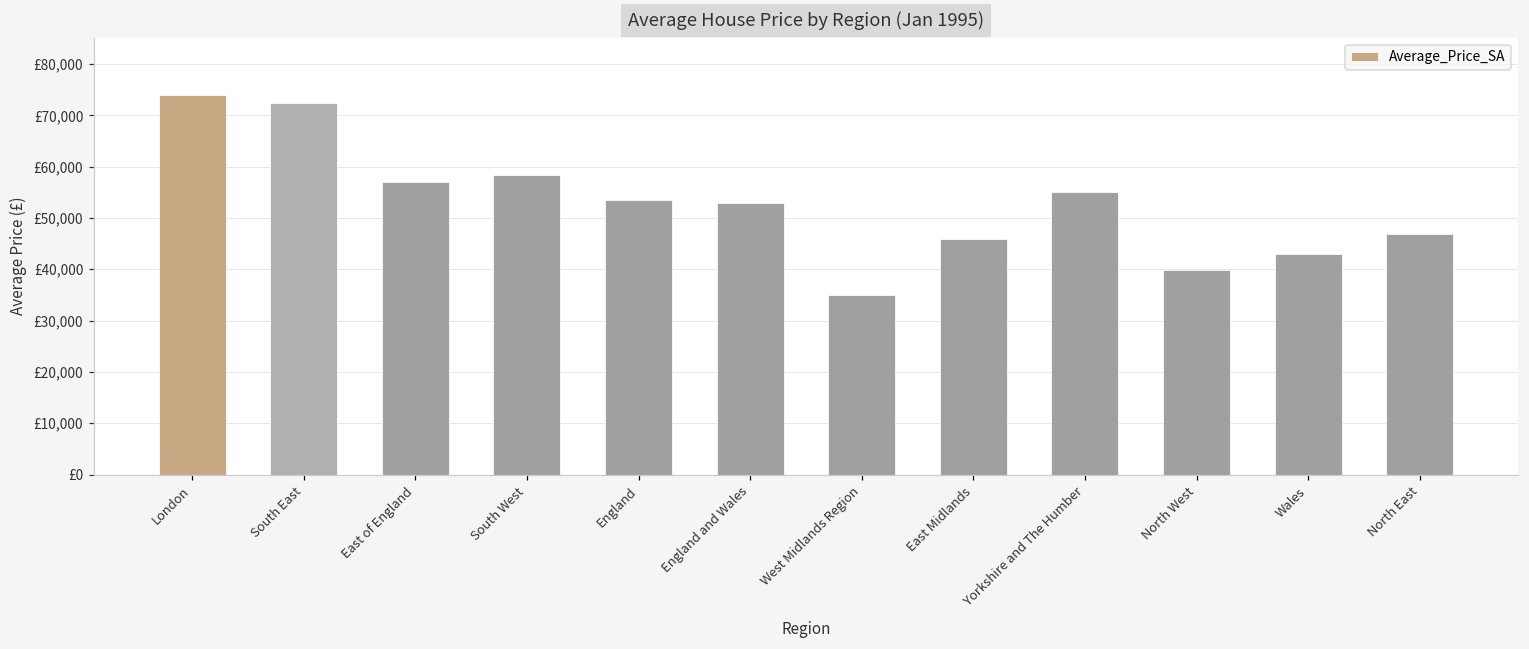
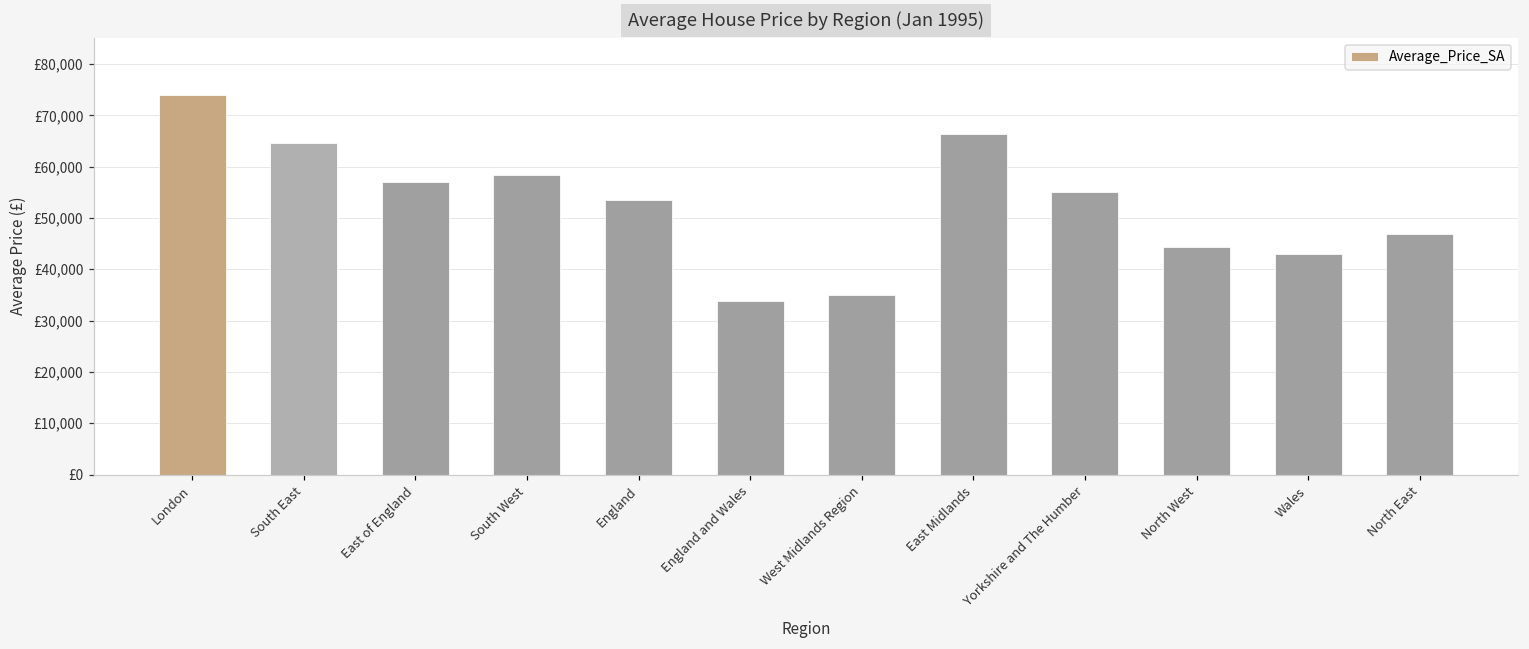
  {
    "London": "£74,000",
-   "South East": "£72,000",
+   "South East": "£65,000",
    "East of England": "£57,000",
    "South West": "£58,000",
    "England": "£54,000",
-   "England and Wales": "£53,000",
+   "England and Wales": "£34,000",
    "West Midlands Region": "£35,000",
-   "East Midlands": "£46,000",
+   "East Midlands": "£66,000",
    "Yorkshire and The Humber": "£55,000",
-   "North West": "£40,000",
+   "North West": "£44,000",
    "Wales": "£43,000",
    "North East": "£47,000"
  }
